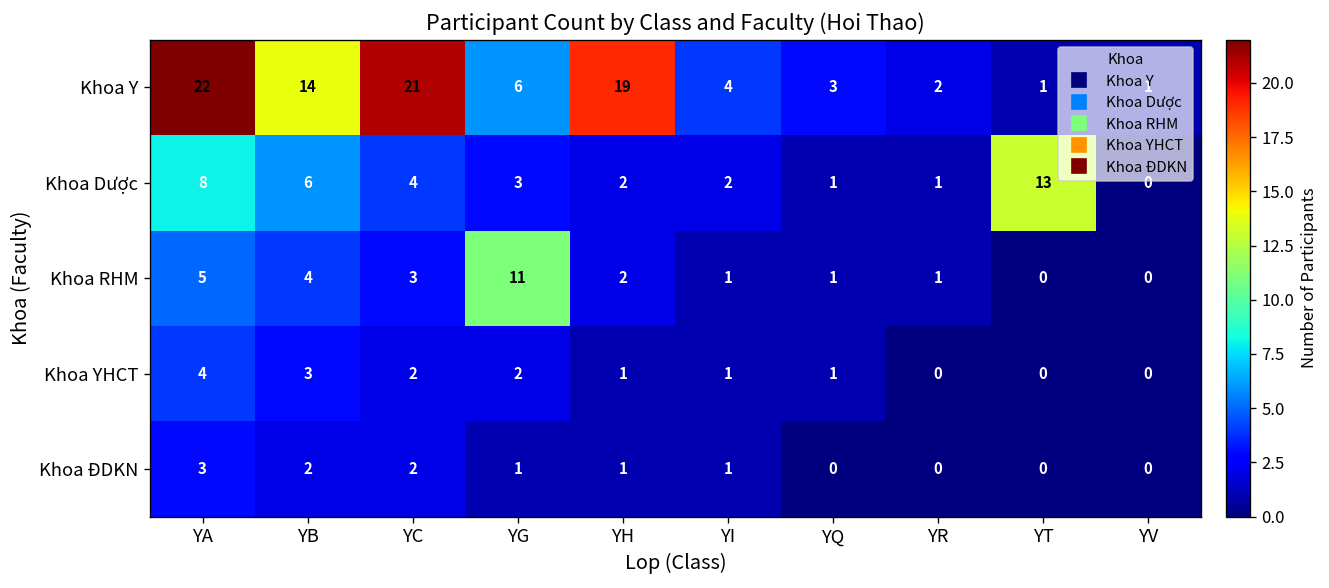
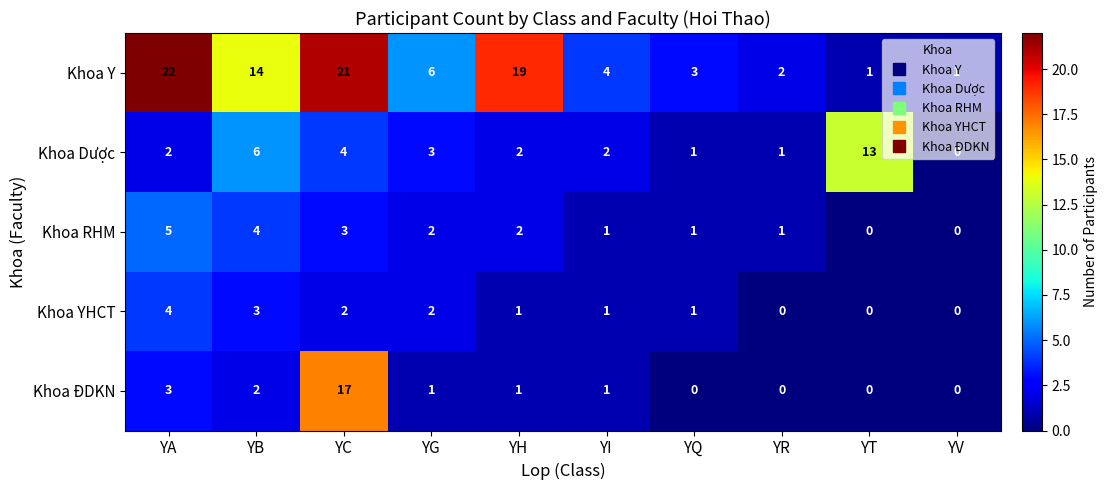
  {
    "Khoa Y": {
      "YA": 22,
      "YB": 14,
      "YC": 21,
      "YG": 6,
      "YH": 19,
      "YI": 4,
      "YQ": 3,
      "YR": 2,
      "YT": 1
    },
    "Khoa Dược": {
-     "YA": 8,
+     "YA": 2,
      "YB": 6,
      "YC": 4,
      "YG": 3,
      "YH": 2,
      "YI": 2,
      "YQ": 1,
      "YR": 1,
      "YT": 13
    },
    "Khoa RHM": {
      "YA": 5,
      "YB": 4,
      "YC": 3,
-     "YG": 11,
+     "YG": 2,
      "YH": 2,
      "YI": 1,
      "YQ": 1,
      "YR": 1,
      "YT": 0,
      "YV": 0
    },
    "Khoa YHCT": {
      "YA": 4,
      "YB": 3,
      "YC": 2,
      "YG": 2,
      "YH": 1,
      "YI": 1,
      "YQ": 1,
      "YR": 0,
      "YT": 0,
      "YV": 0
    },
    "Khoa ĐDKN": {
      "YA": 3,
      "YB": 2,
-     "YC": 2,
+     "YC": 17,
      "YG": 1,
      "YH": 1,
      "YI": 1,
      "YQ": 0,
      "YR": 0,
      "YT": 0,
      "YV": 0
    }
  }
